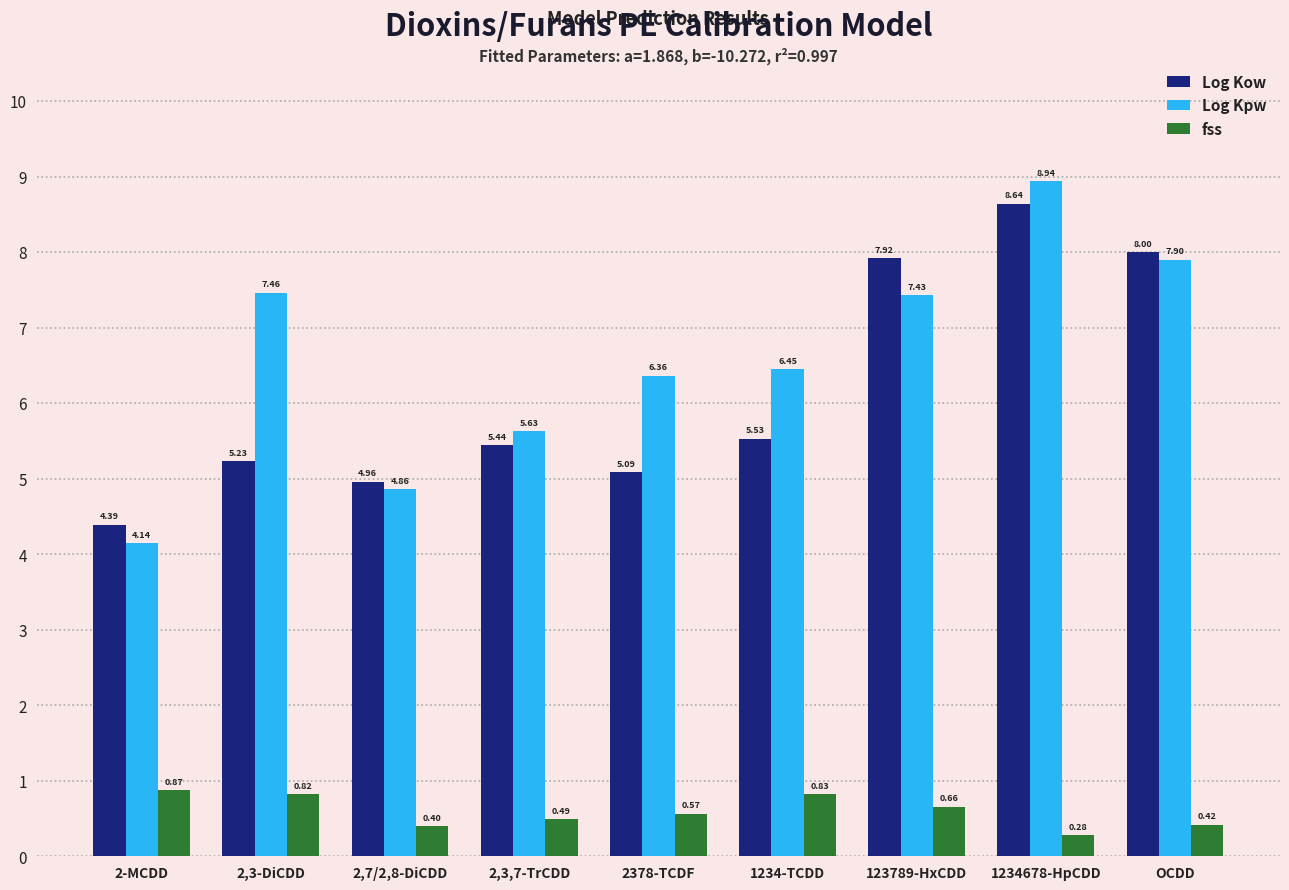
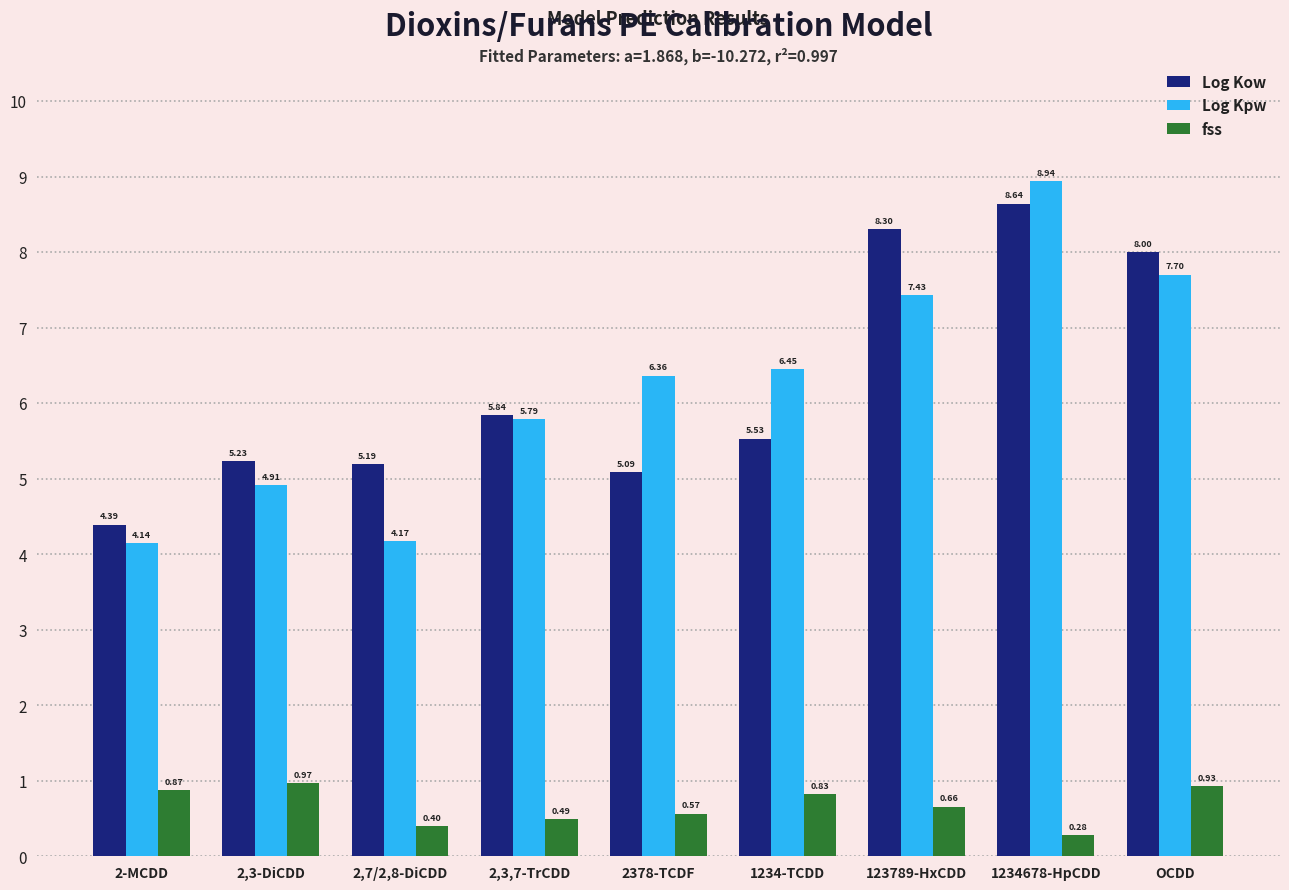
  {
    "Log Kow": {
      "2-MCDD": 4.39,
      "2,3-DiCDD": 5.23,
-     "2,7/2,8-DiCDD": 4.96,
-     "2,3,7-TrCDD": 5.44,
+     "2,7/2,8-DiCDD": 5.19,
+     "2,3,7-TrCDD": 5.84,
      "2378-TCDF": 5.09,
      "1234-TCDD": 5.53,
-     "123789-HxCDD": 7.92,
+     "123789-HxCDD": 8.30,
      "1234678-HpCDD": 8.64,
      "OCDD": 8.00
    },
    "Log Kpw": {
      "2-MCDD": 4.14,
-     "2,3-DiCDD": 7.46,
-     "2,7/2,8-DiCDD": 4.86,
-     "2,3,7-TrCDD": 5.63,
+     "2,3-DiCDD": 4.91,
+     "2,7/2,8-DiCDD": 4.17,
+     "2,3,7-TrCDD": 5.79,
      "2378-TCDF": 6.36,
      "1234-TCDD": 6.45,
      "123789-HxCDD": 7.43,
      "1234678-HpCDD": 8.94,
-     "OCDD": 7.90
+     "OCDD": 7.70
    },
    "fss": {
      "2-MCDD": 0.87,
-     "2,3-DiCDD": 0.82,
+     "2,3-DiCDD": 0.97,
      "2,7/2,8-DiCDD": 0.40,
      "2,3,7-TrCDD": 0.49,
      "2378-TCDF": 0.57,
      "1234-TCDD": 0.83,
      "123789-HxCDD": 0.66,
      "1234678-HpCDD": 0.28,
-     "OCDD": 0.42
+     "OCDD": 0.93
    }
  }
